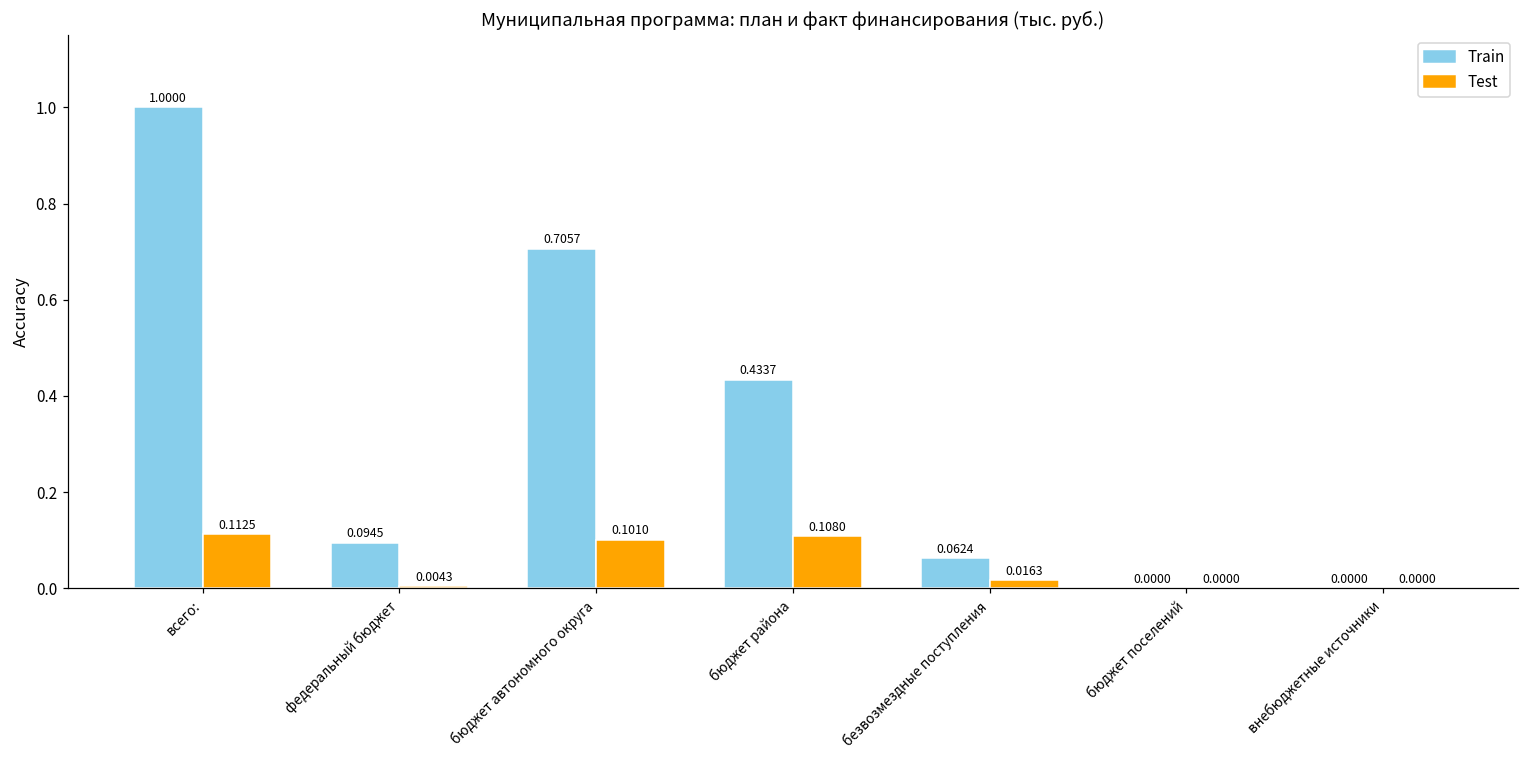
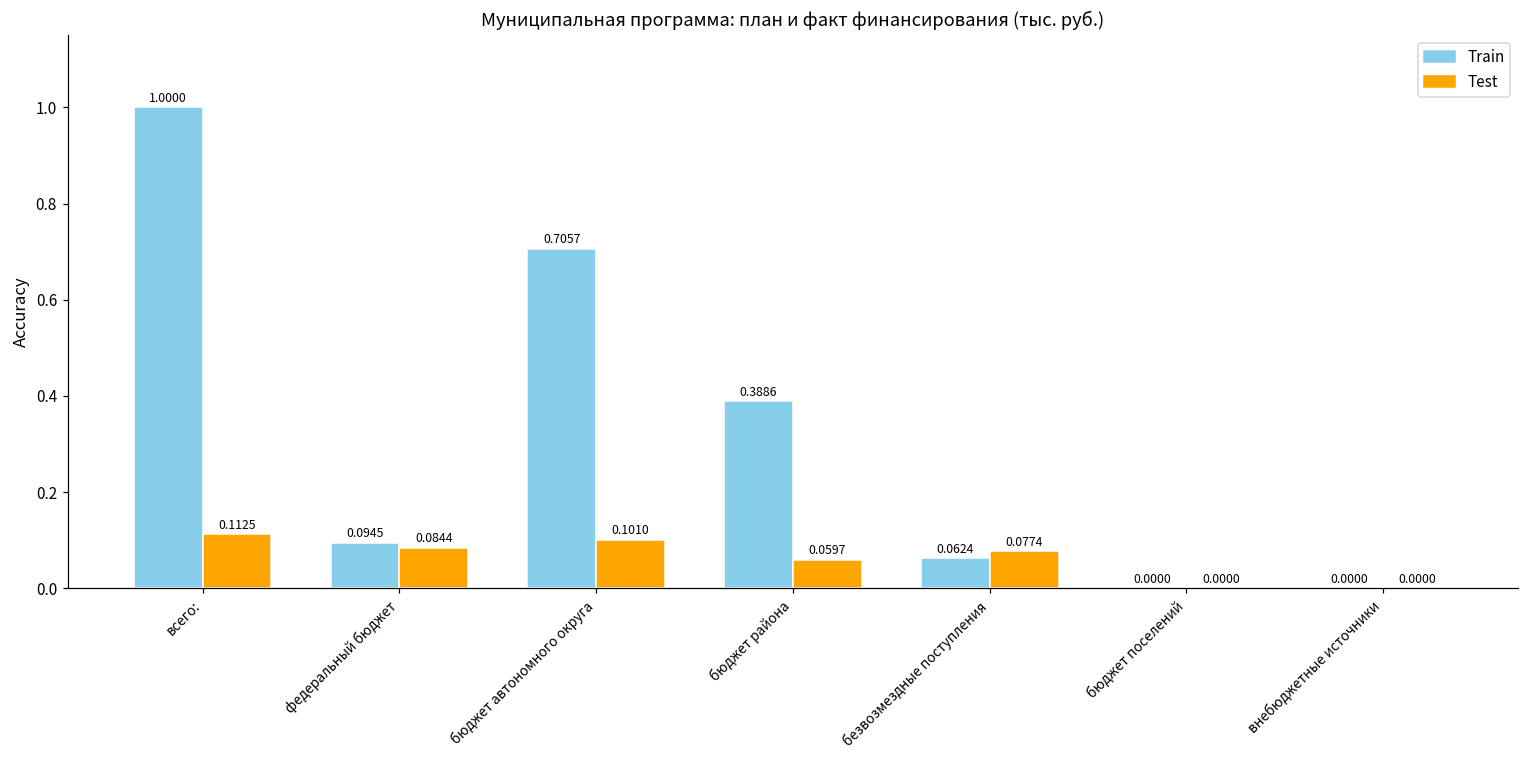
  {
    "Train": {
      "всего:": 1.0000,
      "федеральный бюджет": 0.0945,
      "бюджет автономного округа": 0.7057,
-     "бюджет района": 0.4337,
+     "бюджет района": 0.3886,
      "безвозмездные поступления": 0.0624,
      "бюджет поселений": 0.0000,
      "внебюджетные источники": 0.0000
    },
    "Test": {
      "всего:": 0.1125,
-     "федеральный бюджет": 0.0043,
+     "федеральный бюджет": 0.0844,
      "бюджет автономного округа": 0.1010,
-     "бюджет района": 0.1080,
-     "безвозмездные поступления": 0.0163,
+     "бюджет района": 0.0597,
+     "безвозмездные поступления": 0.0774,
      "бюджет поселений": 0.0000,
      "внебюджетные источники": 0.0000
    }
  }
